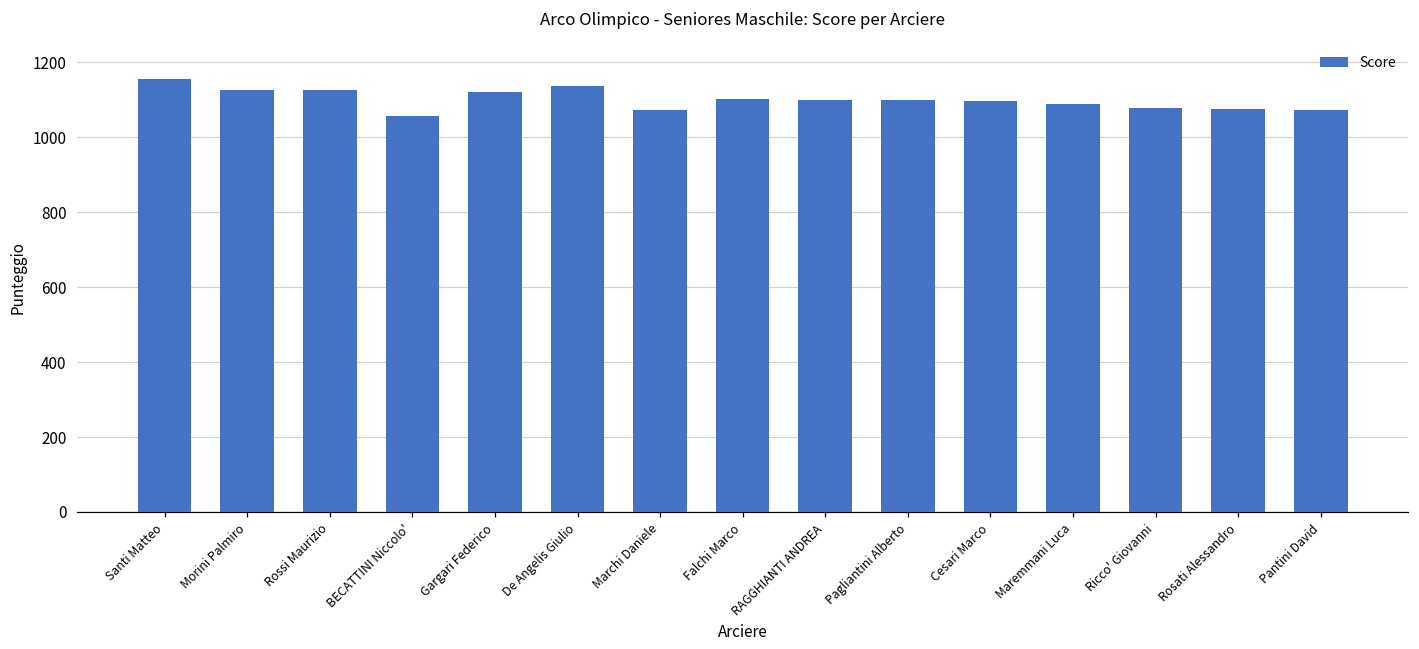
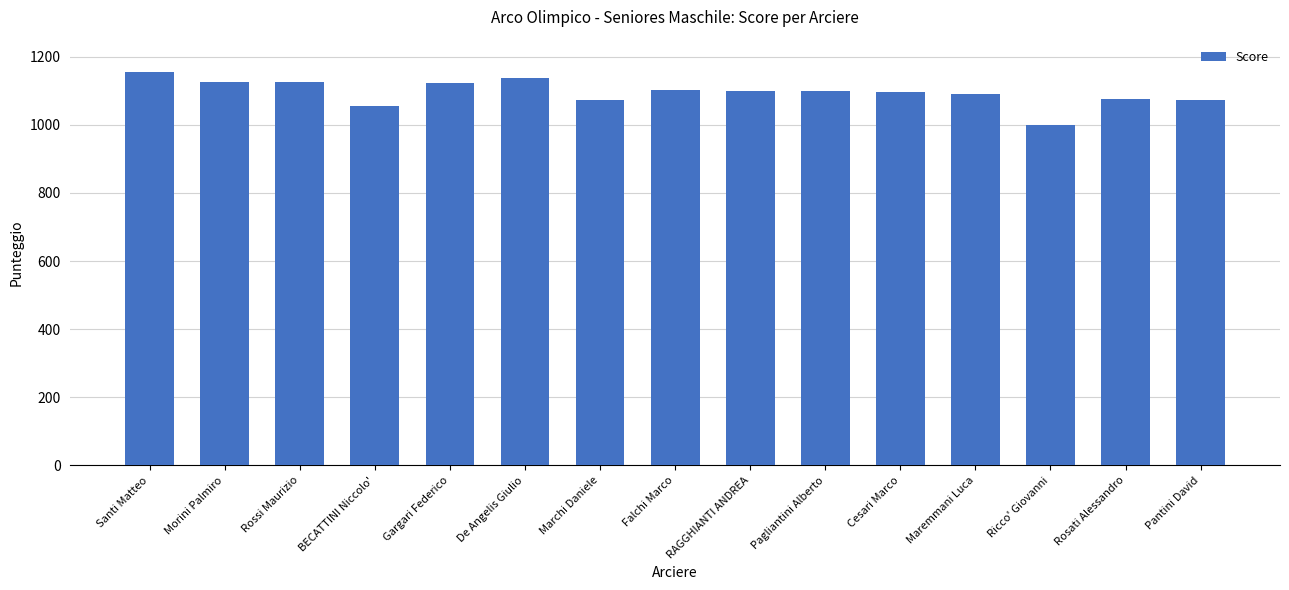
  {
    "Santi Matteo": 1160,
    "Morini Palmiro": 1130,
    "Rossi Maurizio": 1130,
    "BECATTINI Niccolo'": 1060,
    "Gargari Federico": 1120,
    "De Angelis Giulio": 1140,
    "Marchi Daniele": 1070,
    "Falchi Marco": 1100,
    "RAGGHIANTI ANDREA": 1100,
    "Pagliantini Alberto": 1100,
    "Cesari Marco": 1100,
    "Maremmani Luca": 1090,
-   "Ricco' Giovanni": 1080,
+   "Ricco' Giovanni": 1000,
    "Rosati Alessandro": 1080,
    "Pantini David": 1070
  }
